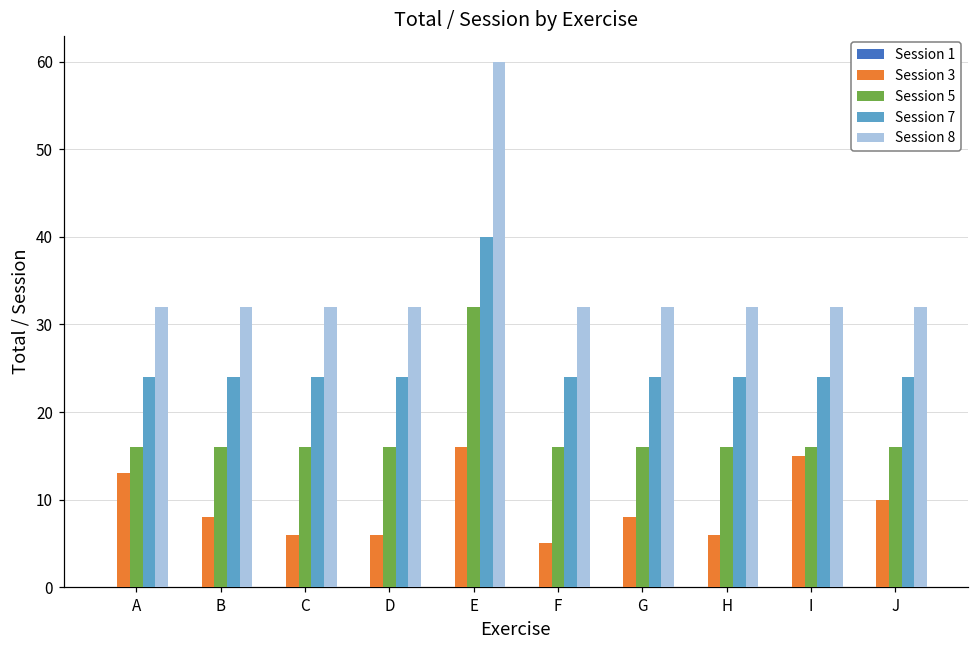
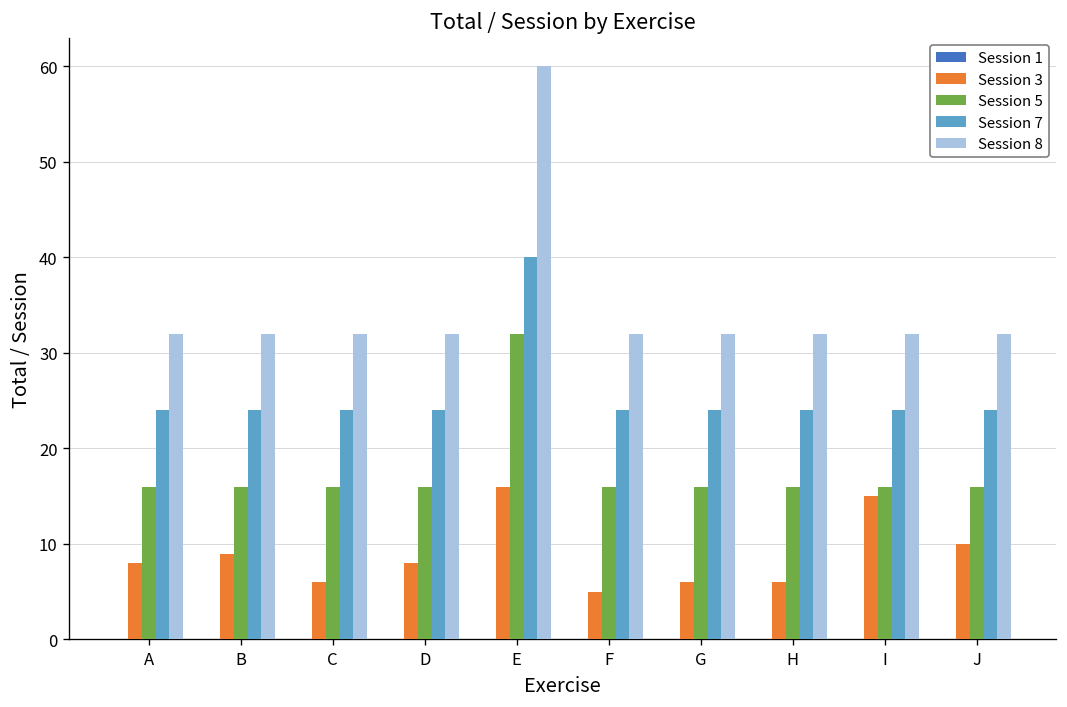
  {
    "Session 3": {
-     "A": 13,
-     "B": 8,
+     "A": 8,
+     "B": 9,
      "C": 6,
-     "D": 6,
+     "D": 8,
      "E": 16,
      "F": 5,
-     "G": 8,
+     "G": 6,
      "H": 6,
      "I": 15,
      "J": 10
    },
    "Session 5": {
      "A": 16,
      "B": 16,
      "C": 16,
      "D": 16,
      "E": 32,
      "F": 16,
      "G": 16,
      "H": 16,
      "I": 16,
      "J": 16
    },
    "Session 8": {
      "A": 32,
      "B": 32,
      "C": 32,
      "D": 32,
      "E": 60,
      "F": 32,
      "G": 32,
      "H": 32,
      "I": 32,
      "J": 32
    }
  }
